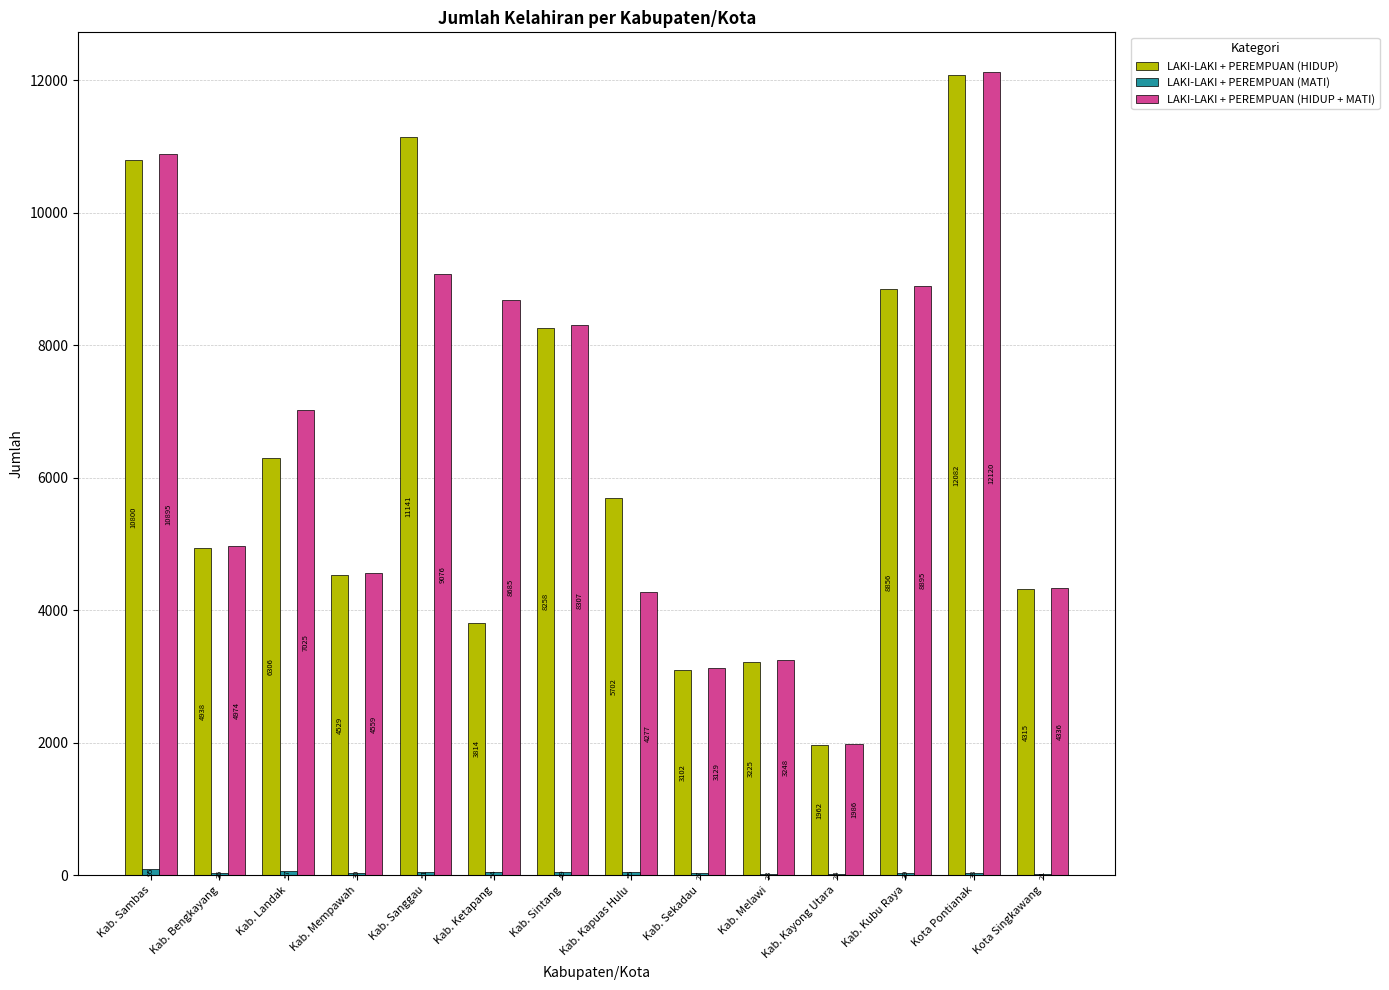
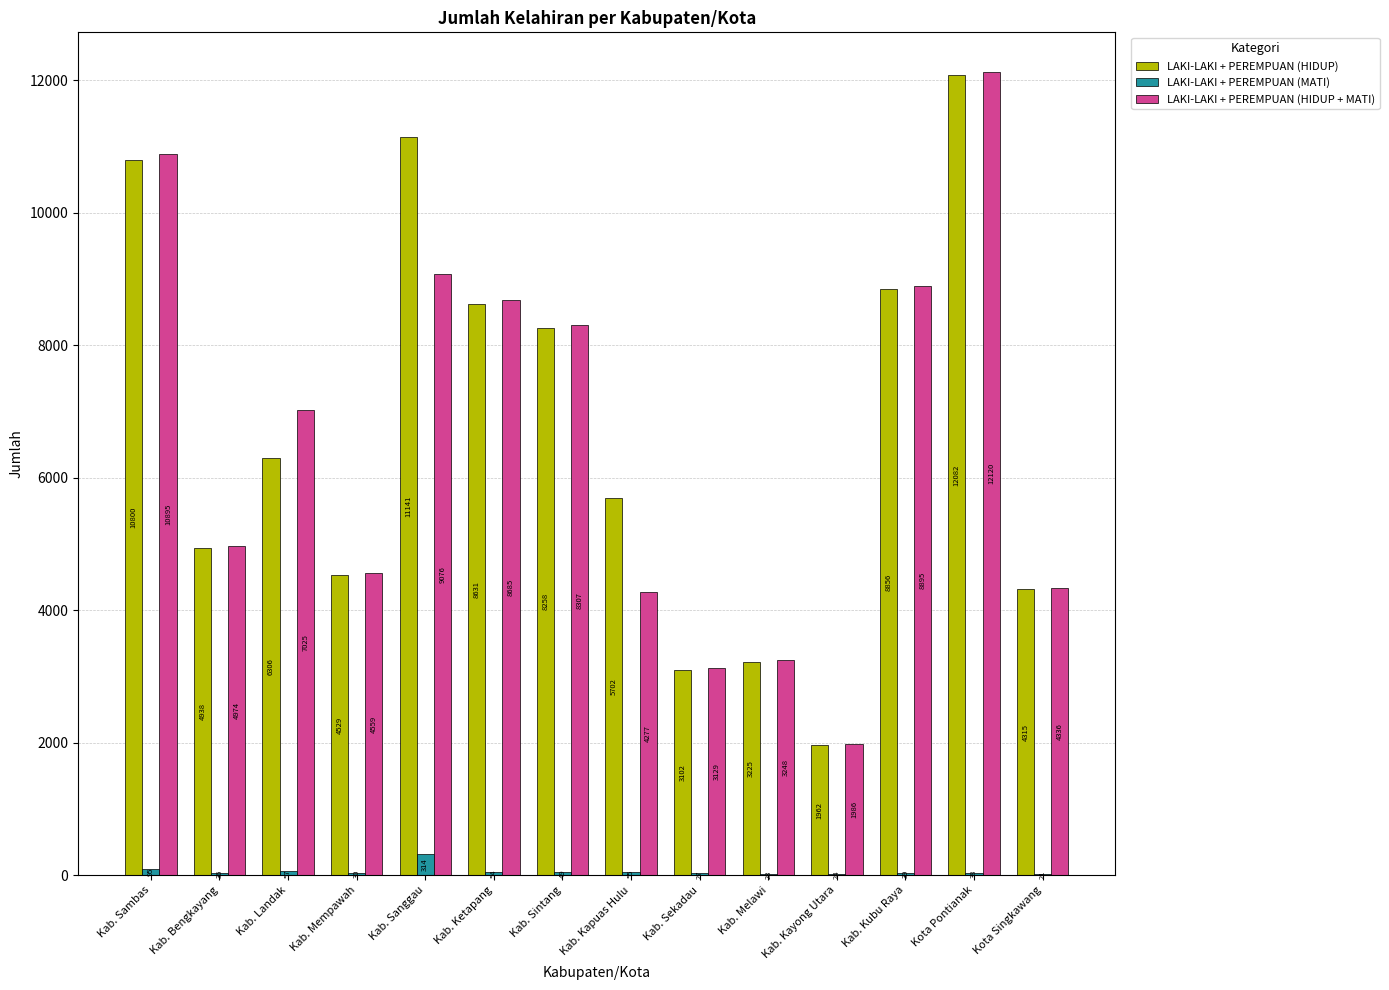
  {
    "LAKI-LAKI + PEREMPUAN (HIDUP)": {
      "Kab. Sambas": 10800,
      "Kab. Bengkayang": 4938,
      "Kab. Landak": 6306,
      "Kab. Mempawah": 4529,
      "Kab. Sanggau": 11141,
-     "Kab. Ketapang": 3814,
+     "Kab. Ketapang": 8631,
      "Kab. Sintang": 8258,
      "Kab. Kapuas Hulu": 5702,
      "Kab. Sekadau": 3102,
      "Kab. Melawi": 3225,
      "Kab. Kayong Utara": 1962,
      "Kab. Kubu Raya": 8856,
      "Kota Pontianak": 12082,
      "Kota Singkawang": 4315
    },
    "LAKI-LAKI + PEREMPUAN (MATI)": {
      "Kab. Sambas": 95,
      "Kab. Bengkayang": 36,
      "Kab. Landak": 57,
      "Kab. Mempawah": 30,
-     "Kab. Sanggau": 51,
+     "Kab. Sanggau": 314,
      "Kab. Ketapang": 54,
      "Kab. Sintang": 49,
      "Kab. Kapuas Hulu": 55,
      "Kab. Sekadau": 27,
      "Kab. Melawi": 23,
      "Kab. Kayong Utara": 24,
      "Kab. Kubu Raya": 39,
      "Kota Pontianak": 38,
      "Kota Singkawang": 21
    },
    "LAKI-LAKI + PEREMPUAN (HIDUP + MATI)": {
      "Kab. Sambas": 10895,
      "Kab. Bengkayang": 4974,
      "Kab. Landak": 7025,
      "Kab. Mempawah": 4559,
      "Kab. Sanggau": 9076,
      "Kab. Ketapang": 8685,
      "Kab. Sintang": 8307,
      "Kab. Kapuas Hulu": 4277,
      "Kab. Sekadau": 3129,
      "Kab. Melawi": 3248,
      "Kab. Kayong Utara": 1986,
      "Kab. Kubu Raya": 8895,
      "Kota Pontianak": 12120,
      "Kota Singkawang": 4336
    }
  }
